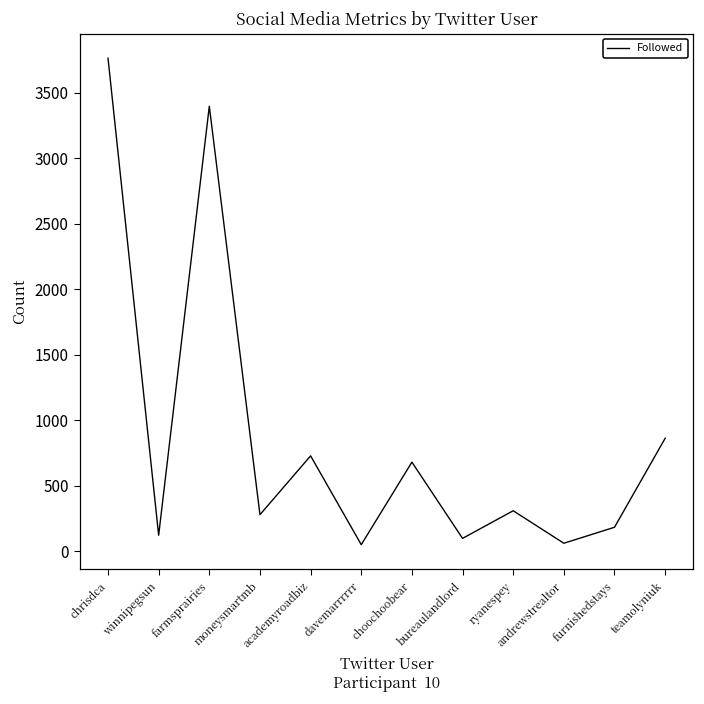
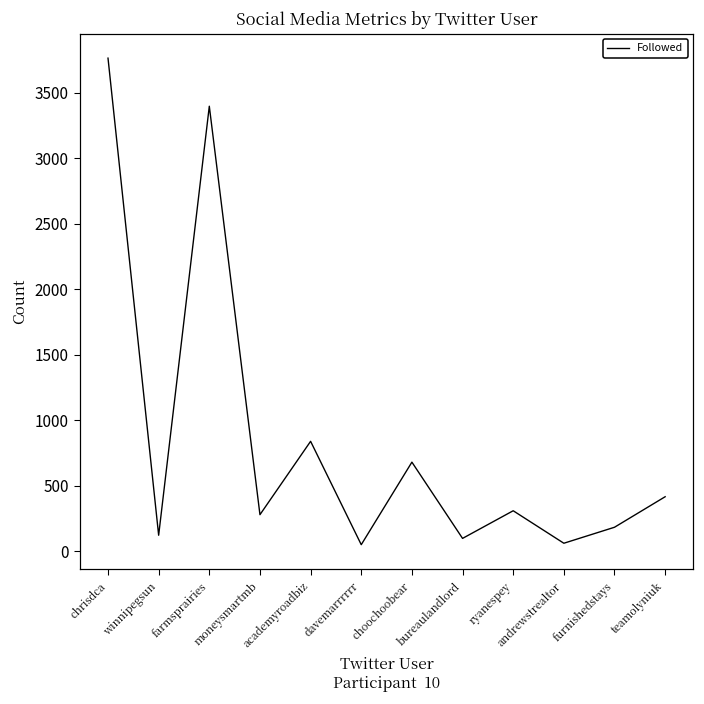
  {
    "chrisdca": 3770,
    "winnipegsun": 120,
    "farmsprairies": 3400,
    "moneysmartmb": 280,
-   "academyroadbiz": 730,
+   "academyroadbiz": 840,
    "davemarrrrrr": 50,
    "choochoobear": 680,
    "bureaulandlord": 100,
    "ryanespey": 310,
    "andrewstrealtor": 60,
    "furnishedstays": 180,
-   "teamolyniuk": 860
+   "teamolyniuk": 420
  }
